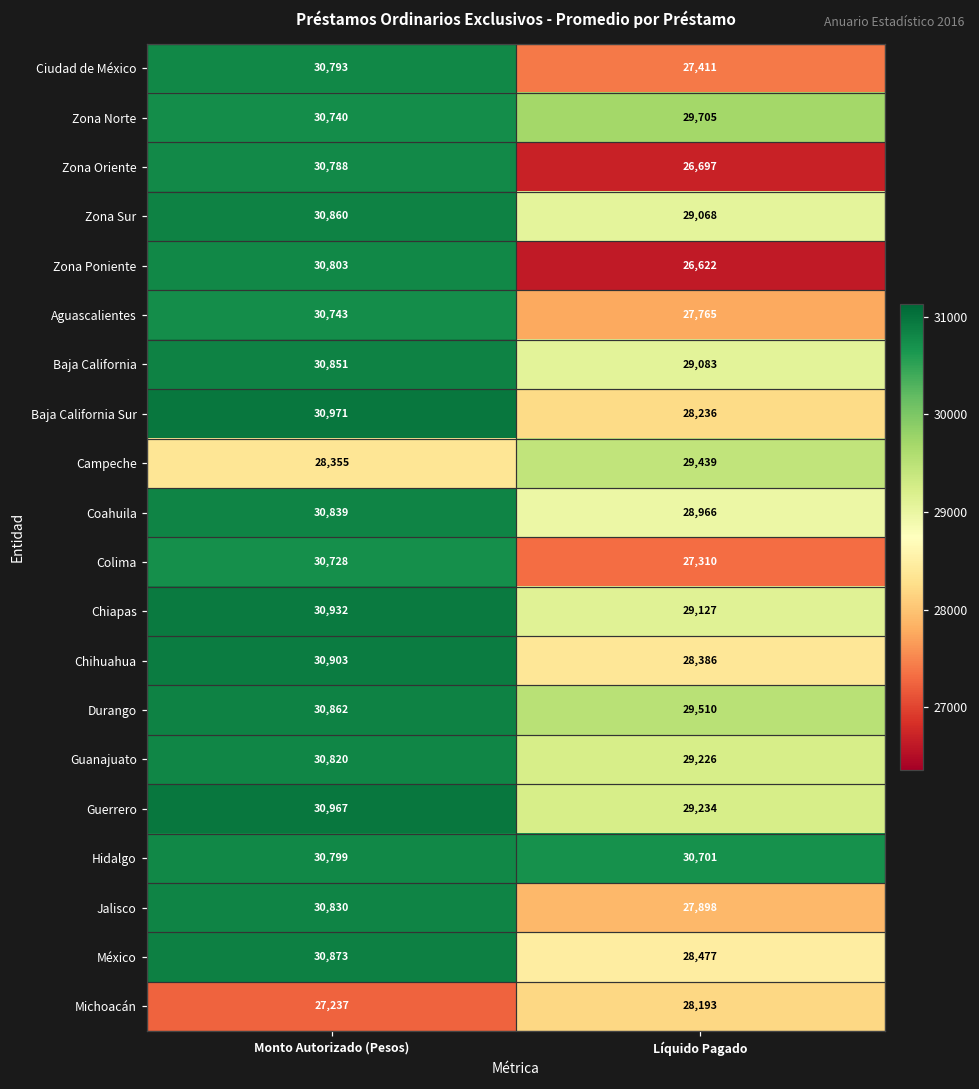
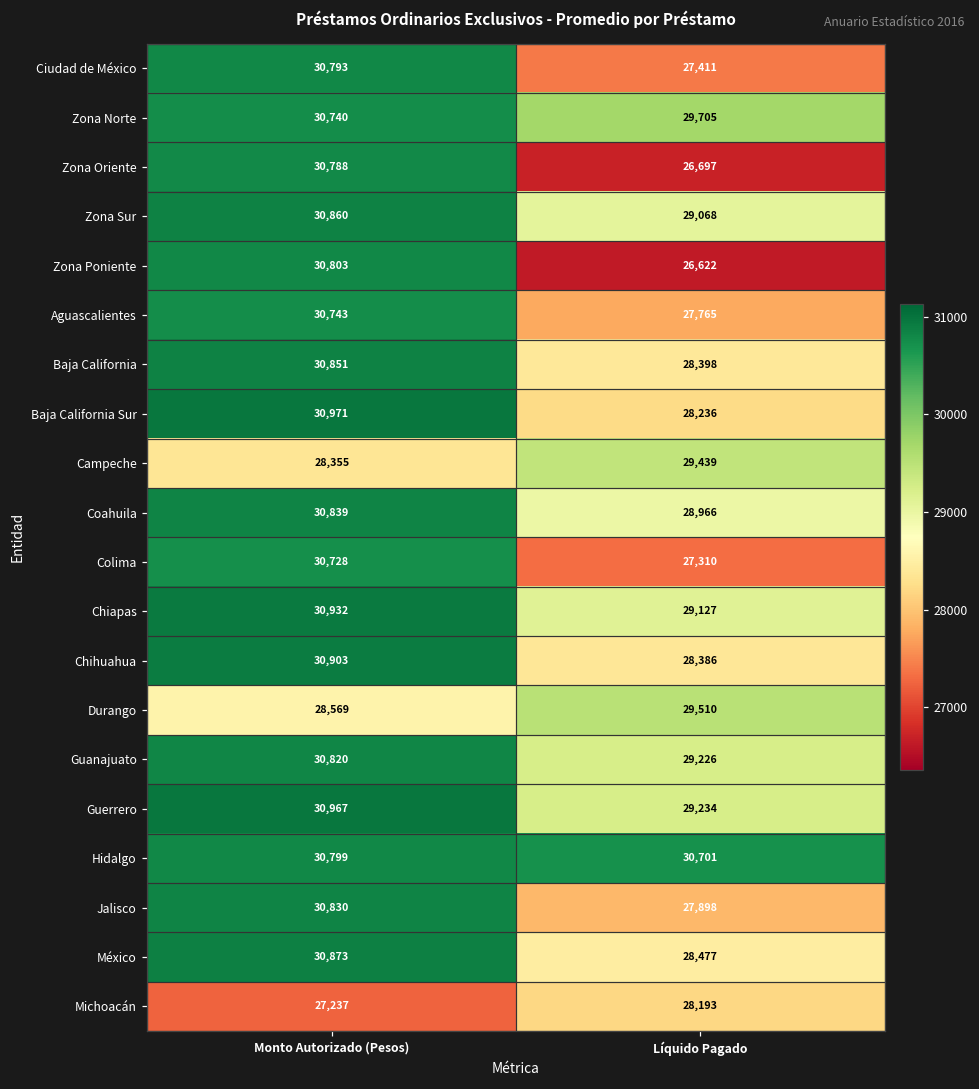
  {
    "Ciudad de México": {
      "Monto Autorizado (Pesos)": "30,793",
      "Líquido Pagado": "27,411"
    },
    "Zona Norte": {
      "Monto Autorizado (Pesos)": "30,740",
      "Líquido Pagado": "29,705"
    },
    "Zona Oriente": {
      "Monto Autorizado (Pesos)": "30,788",
      "Líquido Pagado": "26,697"
    },
    "Zona Sur": {
      "Monto Autorizado (Pesos)": "30,860",
      "Líquido Pagado": "29,068"
    },
    "Zona Poniente": {
      "Monto Autorizado (Pesos)": "30,803",
      "Líquido Pagado": "26,622"
    },
    "Aguascalientes": {
      "Monto Autorizado (Pesos)": "30,743",
      "Líquido Pagado": "27,765"
    },
    "Baja California": {
      "Monto Autorizado (Pesos)": "30,851",
-     "Líquido Pagado": "29,083"
+     "Líquido Pagado": "28,398"
    },
    "Baja California Sur": {
      "Monto Autorizado (Pesos)": "30,971",
      "Líquido Pagado": "28,236"
    },
    "Campeche": {
      "Monto Autorizado (Pesos)": "28,355",
      "Líquido Pagado": "29,439"
    },
    "Coahuila": {
      "Monto Autorizado (Pesos)": "30,839",
      "Líquido Pagado": "28,966"
    },
    "Colima": {
      "Monto Autorizado (Pesos)": "30,728",
      "Líquido Pagado": "27,310"
    },
    "Chiapas": {
      "Monto Autorizado (Pesos)": "30,932",
      "Líquido Pagado": "29,127"
    },
    "Chihuahua": {
      "Monto Autorizado (Pesos)": "30,903",
      "Líquido Pagado": "28,386"
    },
    "Durango": {
-     "Monto Autorizado (Pesos)": "30,862",
+     "Monto Autorizado (Pesos)": "28,569",
      "Líquido Pagado": "29,510"
    },
    "Guanajuato": {
      "Monto Autorizado (Pesos)": "30,820",
      "Líquido Pagado": "29,226"
    },
    "Guerrero": {
      "Monto Autorizado (Pesos)": "30,967",
      "Líquido Pagado": "29,234"
    },
    "Hidalgo": {
      "Monto Autorizado (Pesos)": "30,799",
      "Líquido Pagado": "30,701"
    },
    "Jalisco": {
      "Monto Autorizado (Pesos)": "30,830",
      "Líquido Pagado": "27,898"
    },
    "México": {
      "Monto Autorizado (Pesos)": "30,873",
      "Líquido Pagado": "28,477"
    },
    "Michoacán": {
      "Monto Autorizado (Pesos)": "27,237",
      "Líquido Pagado": "28,193"
    }
  }
